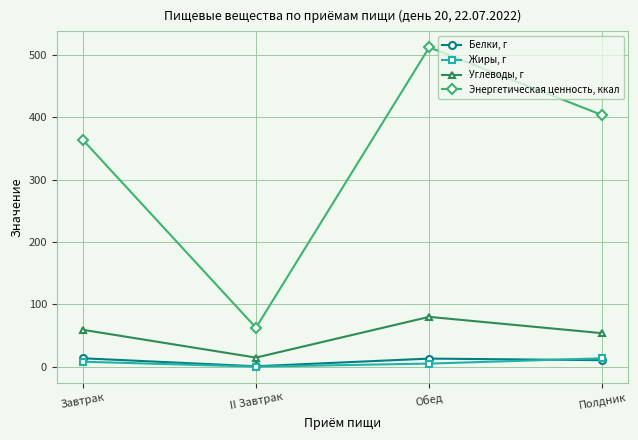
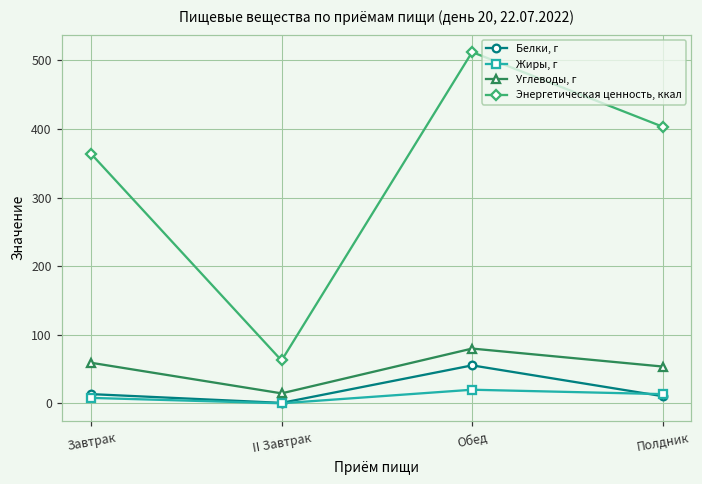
  {
    "Белки, г": {
      "Завтрак": 10,
-     "Обед": 10
+     "Обед": 60
    },
    "Жиры, г": {
      "Завтрак": 10,
-     "Обед": 10
+     "Обед": 20
    }
  }
